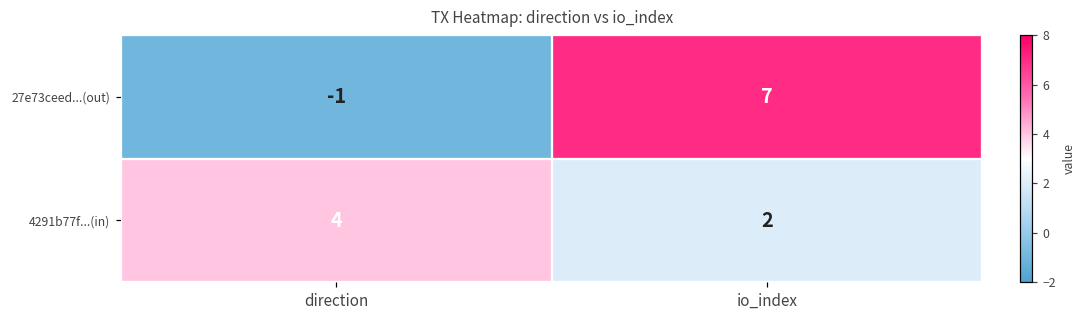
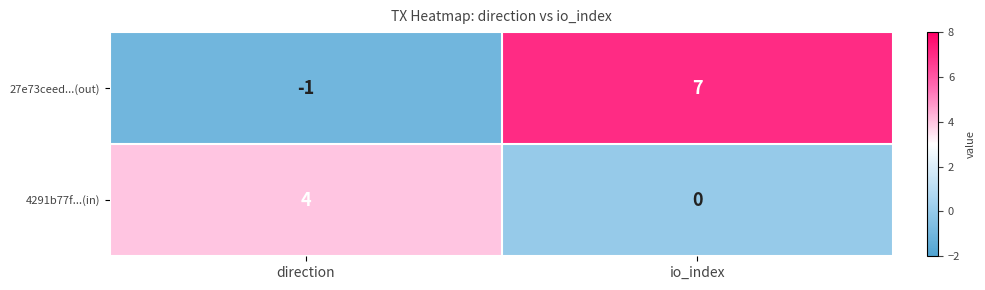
  {
    "27e73ceed...(out)": {
      "direction": -1,
      "io_index": 7
    },
    "4291b77f...(in)": {
      "direction": 4,
-     "io_index": 2
+     "io_index": 0
    }
  }
